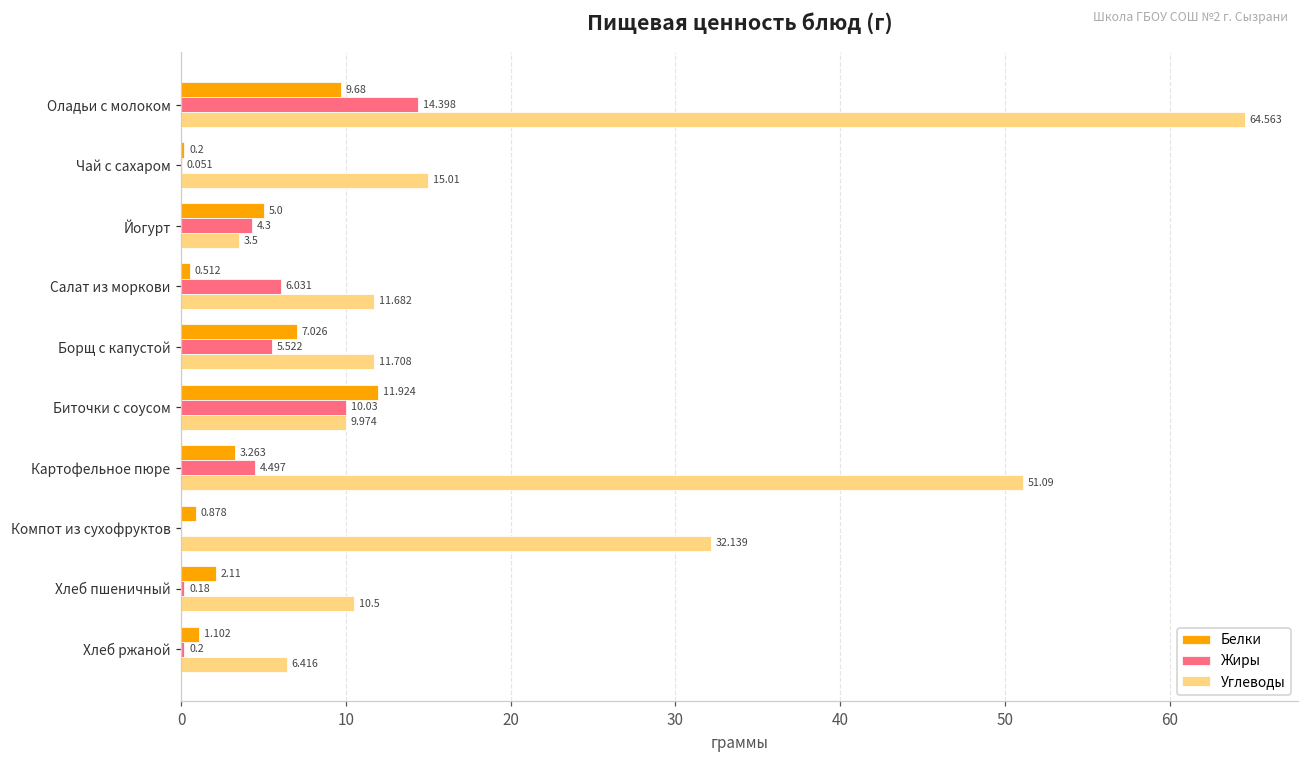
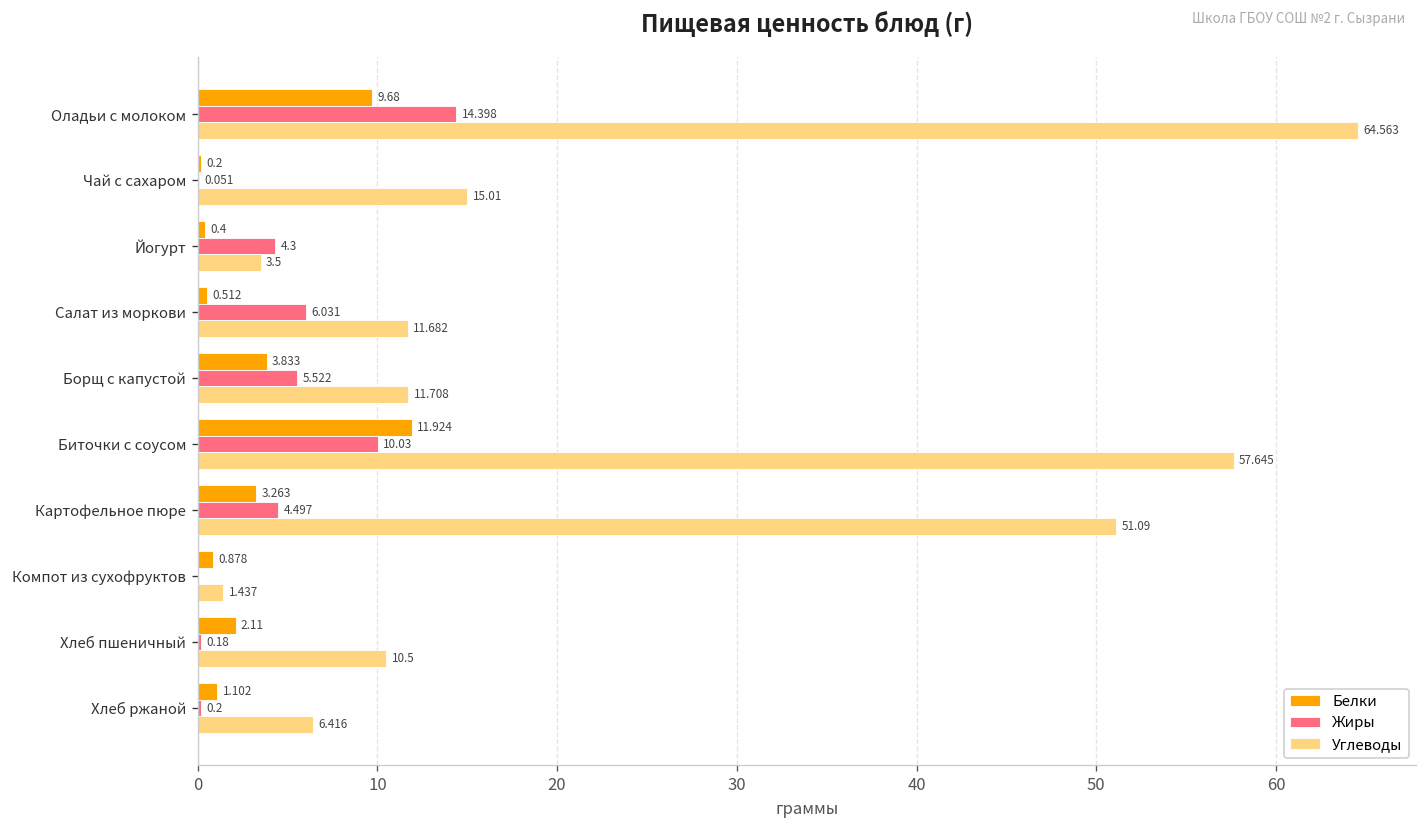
  {
    "Белки": {
      "Оладьи с молоком": 9.68,
      "Чай с сахаром": 0.2,
-     "Йогурт": 5.0,
+     "Йогурт": 0.4,
      "Салат из моркови": 0.512,
-     "Борщ с капустой": 7.026,
+     "Борщ с капустой": 3.833,
      "Биточки с соусом": 11.924,
      "Картофельное пюре": 3.263,
      "Компот из сухофруктов": 0.878,
      "Хлеб пшеничный": 2.11,
      "Хлеб ржаной": 1.102
    },
    "Жиры": {
      "Оладьи с молоком": 14.398,
      "Чай с сахаром": 0.051,
      "Йогурт": 4.3,
      "Салат из моркови": 6.031,
      "Борщ с капустой": 5.522,
      "Биточки с соусом": 10.03,
      "Картофельное пюре": 4.497,
      "Хлеб пшеничный": 0.18,
      "Хлеб ржаной": 0.2
    },
    "Углеводы": {
      "Оладьи с молоком": 64.563,
      "Чай с сахаром": 15.01,
      "Йогурт": 3.5,
      "Салат из моркови": 11.682,
      "Борщ с капустой": 11.708,
-     "Биточки с соусом": 9.974,
+     "Биточки с соусом": 57.645,
      "Картофельное пюре": 51.09,
-     "Компот из сухофруктов": 32.139,
+     "Компот из сухофруктов": 1.437,
      "Хлеб пшеничный": 10.5,
      "Хлеб ржаной": 6.416
    }
  }
